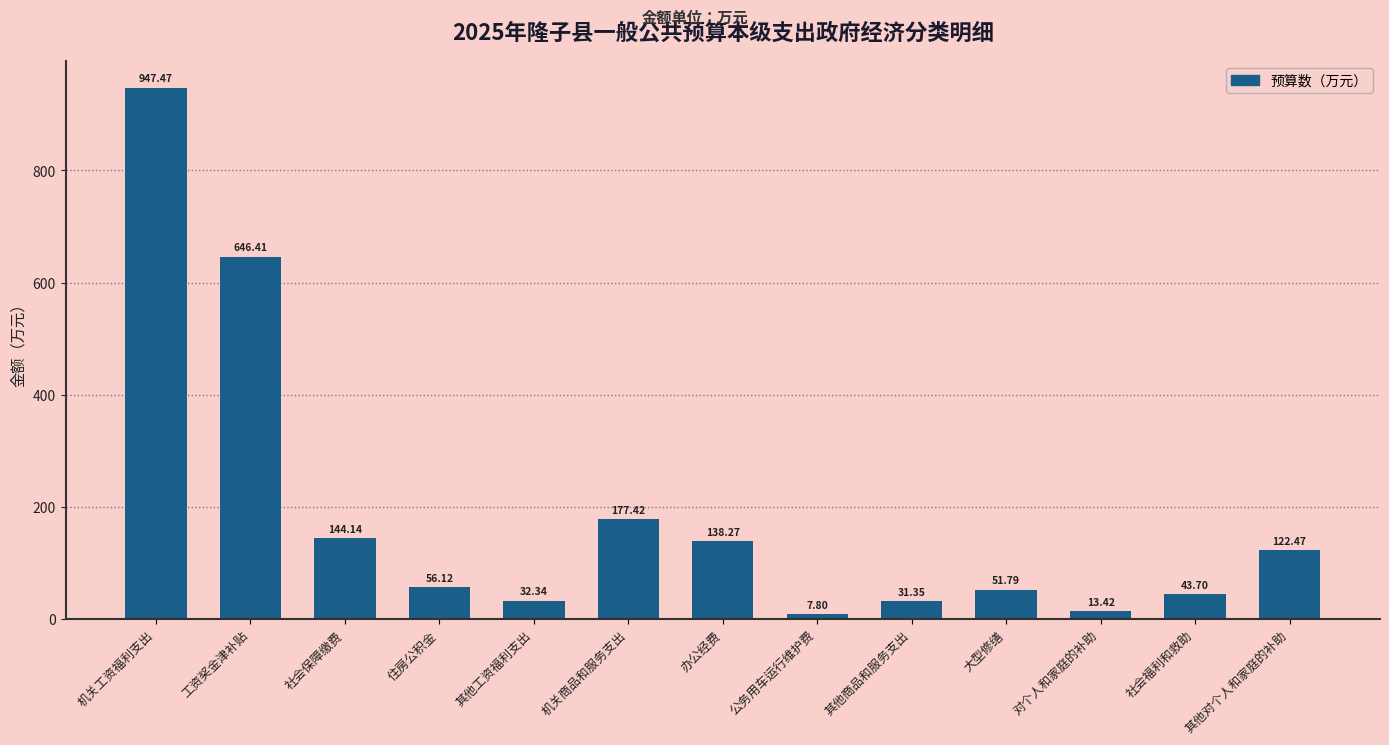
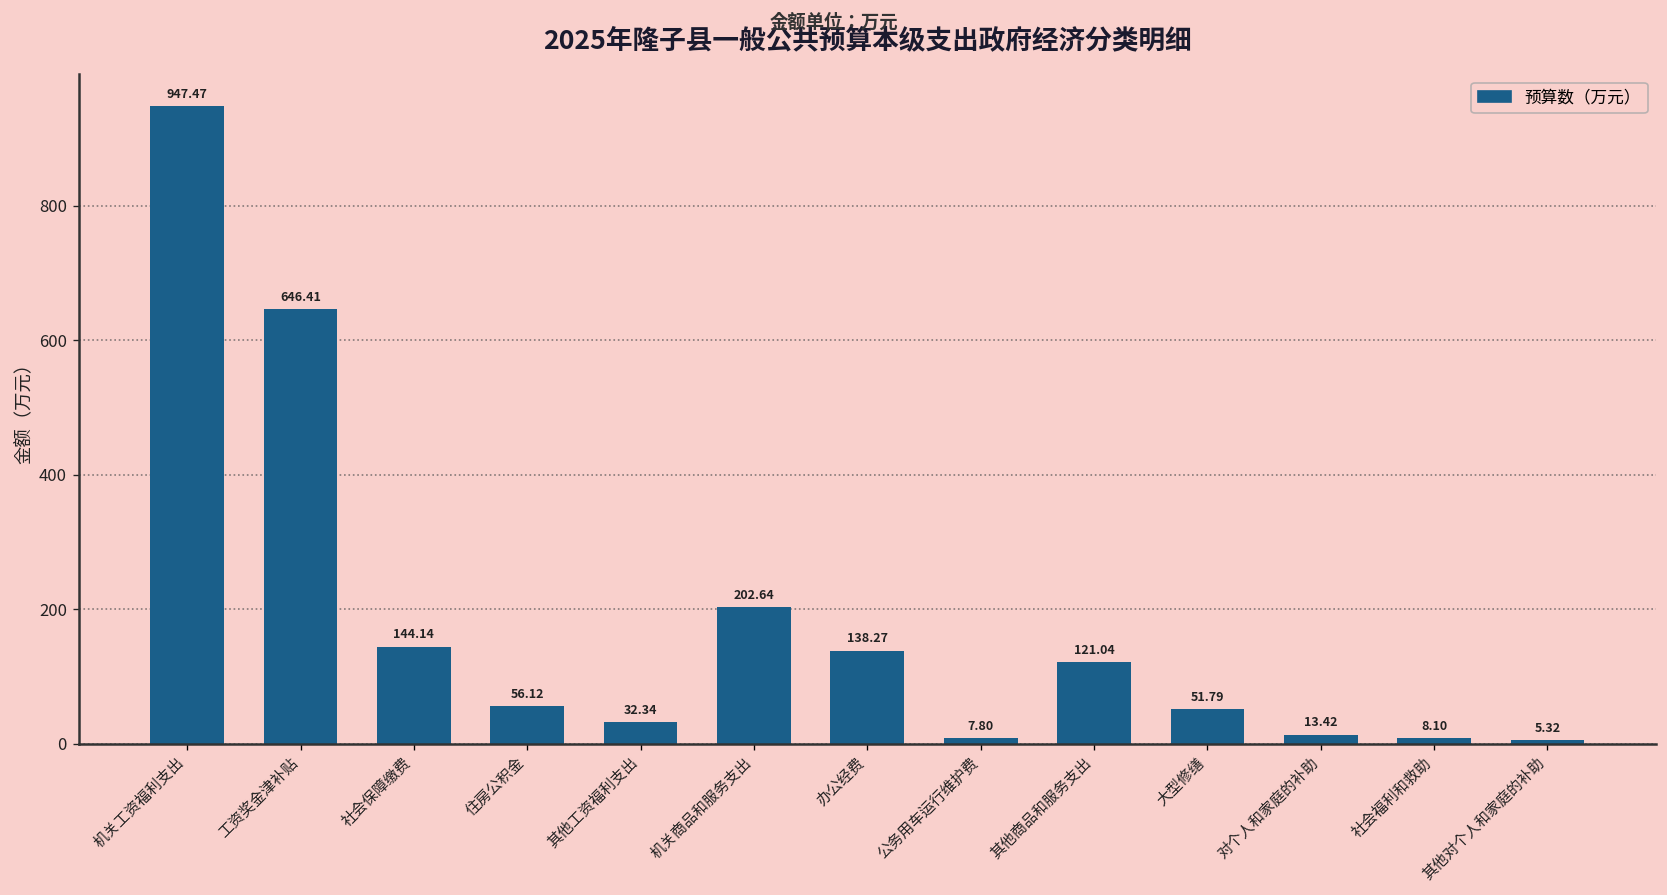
  {
    "机关工资福利支出": 947.47,
    "工资奖金津补贴": 646.41,
    "社会保障缴费": 144.14,
    "住房公积金": 56.12,
    "其他工资福利支出": 32.34,
-   "机关商品和服务支出": 177.42,
+   "机关商品和服务支出": 202.64,
    "办公经费": 138.27,
    "公务用车运行维护费": 7.80,
-   "其他商品和服务支出": 31.35,
+   "其他商品和服务支出": 121.04,
    "大型修缮": 51.79,
    "对个人和家庭的补助": 13.42,
-   "社会福利和救助": 43.70,
-   "其他对个人和家庭的补助": 122.47
+   "社会福利和救助": 8.10,
+   "其他对个人和家庭的补助": 5.32
  }
